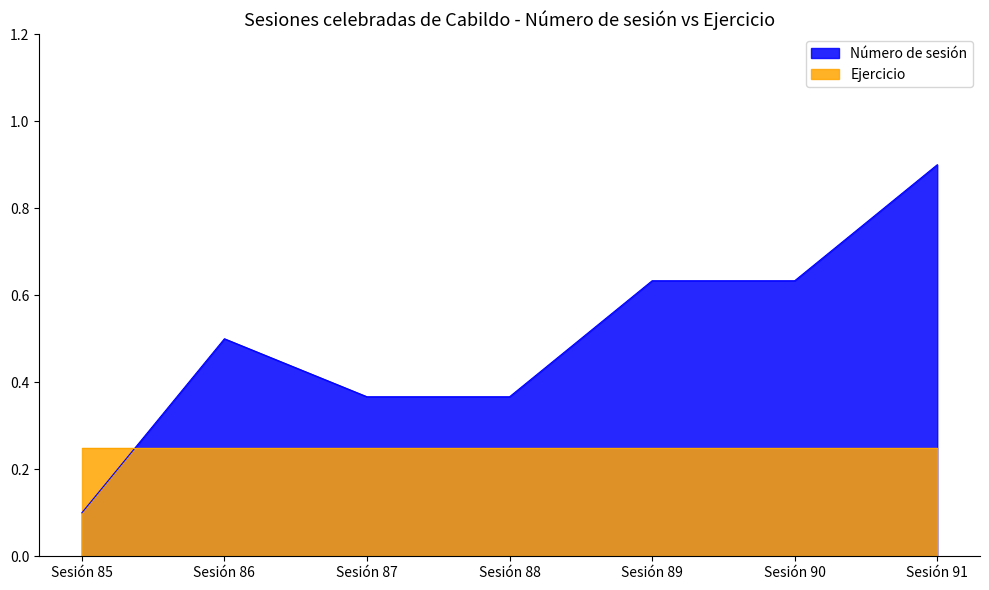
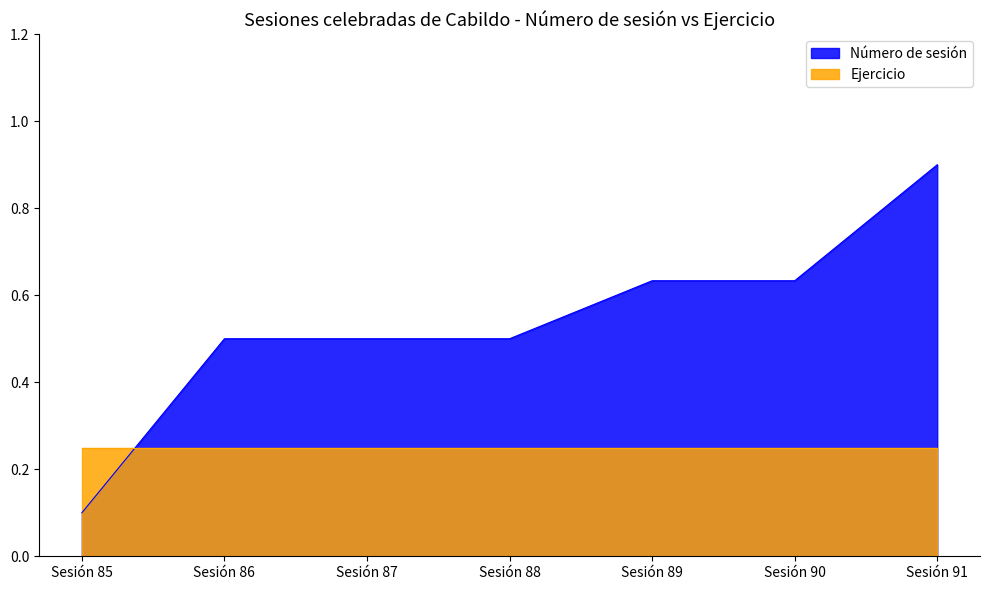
  {
    "Número de sesión": {
      "Sesión 85": 0.10,
      "Sesión 86": 0.50,
-     "Sesión 87": 0.37,
-     "Sesión 88": 0.37,
+     "Sesión 87": 0.50,
+     "Sesión 88": 0.50,
      "Sesión 89": 0.63,
      "Sesión 90": 0.63,
      "Sesión 91": 0.90
    },
    "Ejercicio": {
      "Sesión 85": 0.25,
      "Sesión 86": 0.25,
      "Sesión 87": 0.25,
      "Sesión 88": 0.25,
      "Sesión 89": 0.25,
      "Sesión 90": 0.25,
      "Sesión 91": 0.25
    }
  }
